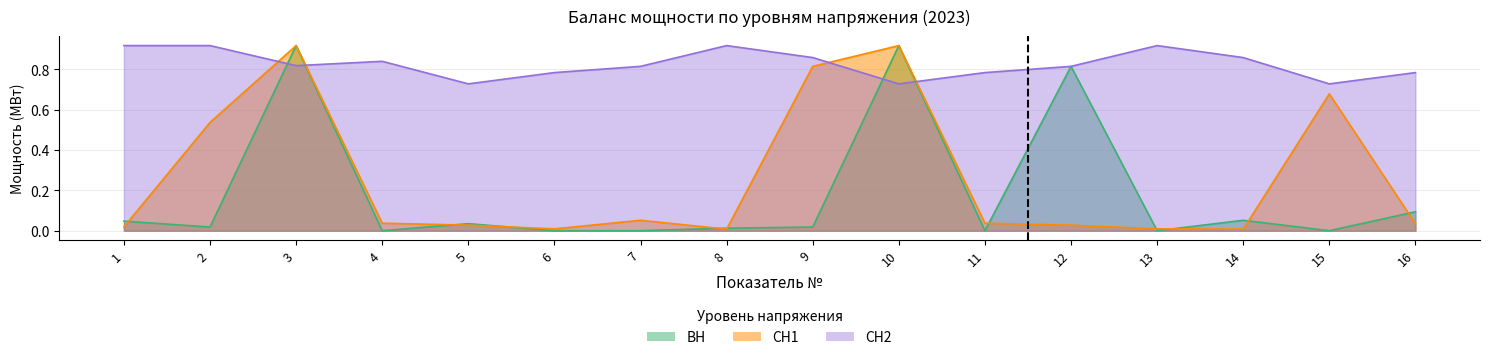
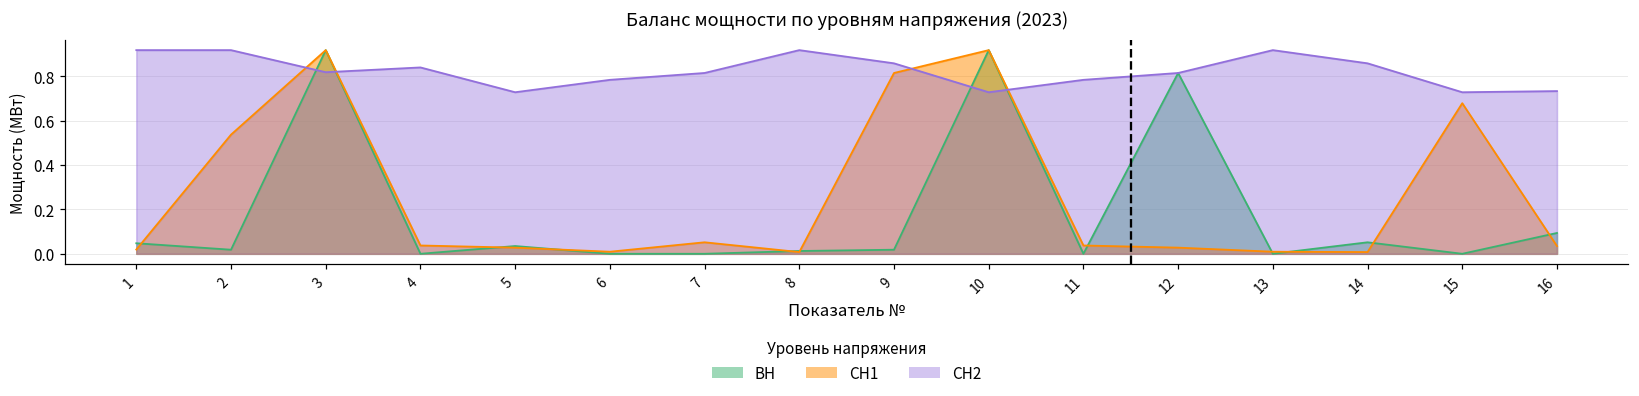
  {
    "ВН": {
      "1": 0.05,
      "2": 0.02,
      "4": 0.00,
      "7": 0.00,
      "9": 0.02,
      "11": 0.00,
      "14": 0.05,
      "15": 0.00,
      "16": 0.09
    },
    "СН1": {
      "1": 0.02,
      "2": 0.54,
      "4": 0.04,
      "7": 0.05,
      "9": 0.82,
      "11": 0.04,
      "12": 0.03,
      "14": 0.01,
      "15": 0.68,
      "16": 0.03
    },
    "СН2": {
      "1": 0.92,
      "2": 0.92,
      "3": 0.82,
      "4": 0.84,
      "5": 0.73,
      "6": 0.78,
      "7": 0.82,
      "8": 0.92,
      "9": 0.86,
      "10": 0.73,
      "11": 0.78,
      "13": 0.92,
      "14": 0.86,
      "15": 0.73,
-     "16": 0.78
+     "16": 0.73
    }
  }
